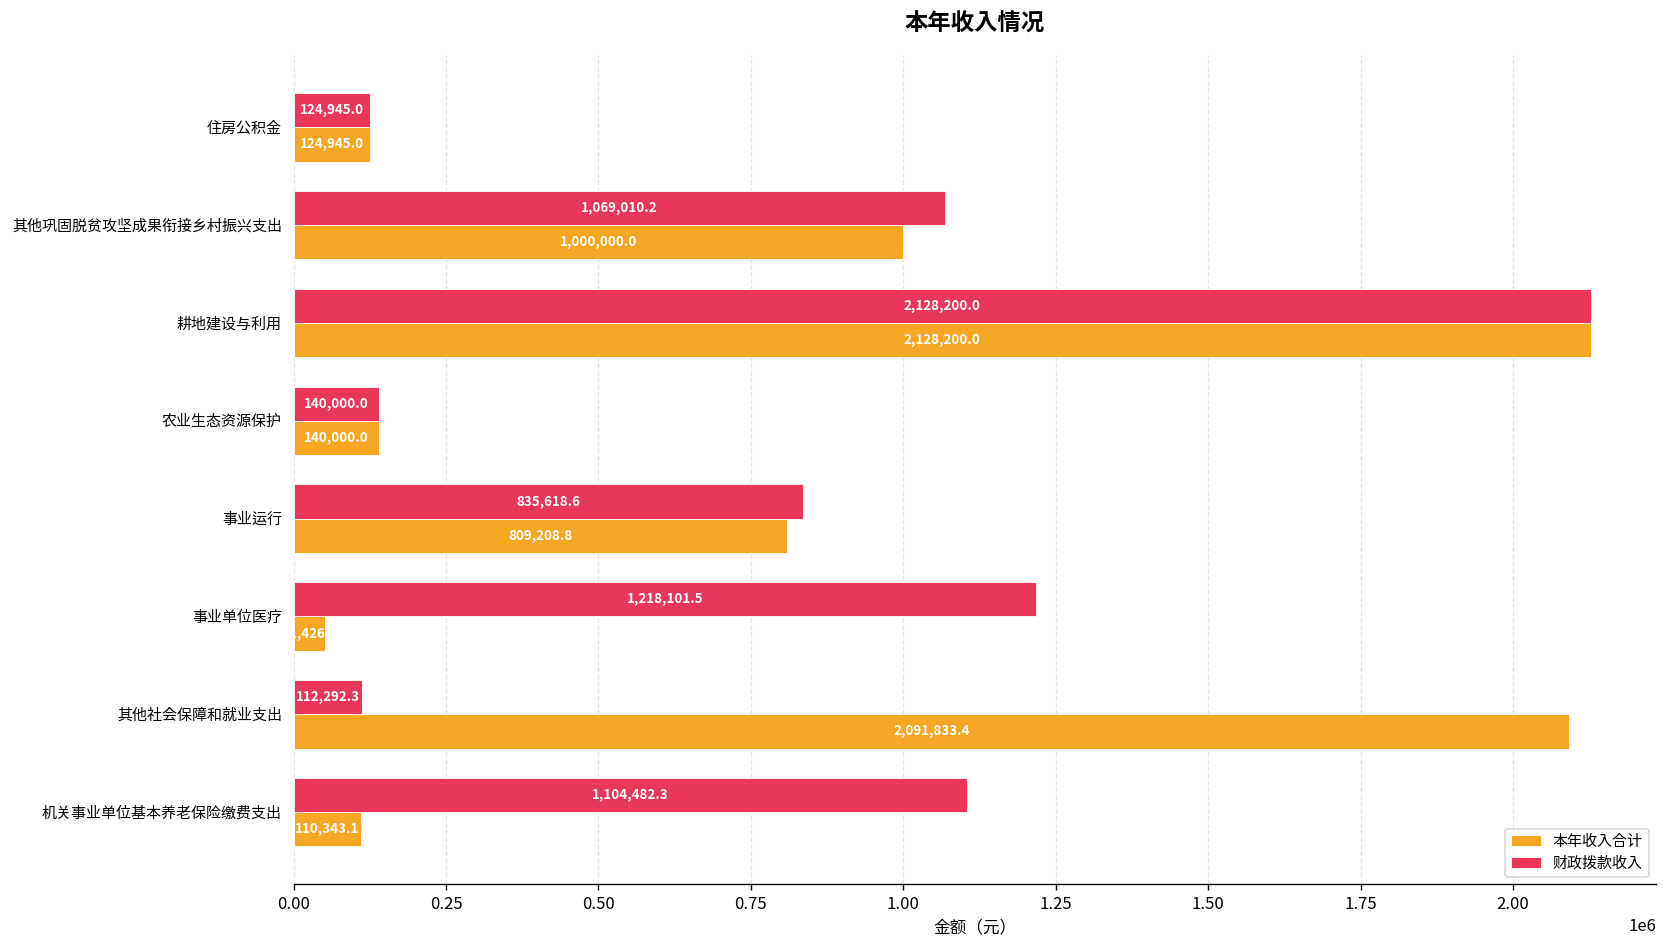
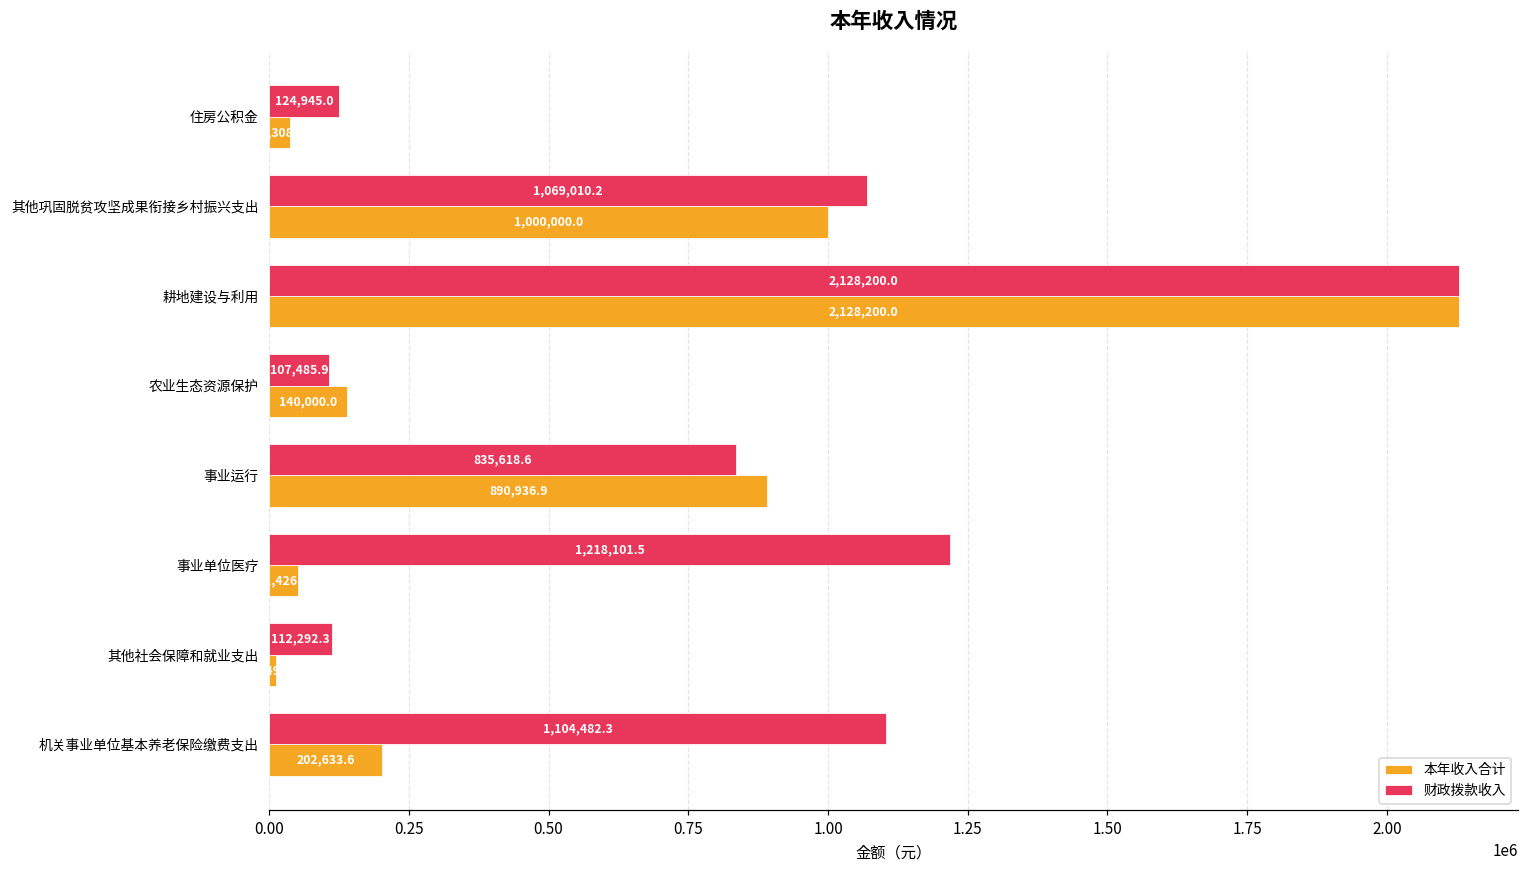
  {
    "本年收入合计": {
-     "住房公积金": "120000",
+     "住房公积金": "40000",
      "其他巩固脱贫攻坚成果衔接乡村振兴支出": "1,000,000.0",
      "耕地建设与利用": "2,128,200.0",
      "农业生态资源保护": "140,000.0",
-     "事业运行": "809,208.8",
-     "其他社会保障和就业支出": "2090000",
-     "机关事业单位基本养老保险缴费支出": "110,343.1"
+     "事业运行": "890,936.9",
+     "其他社会保障和就业支出": "10000",
+     "机关事业单位基本养老保险缴费支出": "202,633.6"
    },
    "财政拨款收入": {
      "住房公积金": "124,945.0",
      "其他巩固脱贫攻坚成果衔接乡村振兴支出": "1,069,010.2",
      "耕地建设与利用": "2,128,200.0",
-     "农业生态资源保护": "140,000.0",
+     "农业生态资源保护": "107,485.9",
      "事业运行": "835,618.6",
      "事业单位医疗": "1,218,101.5",
      "其他社会保障和就业支出": "112,292.3",
      "机关事业单位基本养老保险缴费支出": "1,104,482.3"
    }
  }
